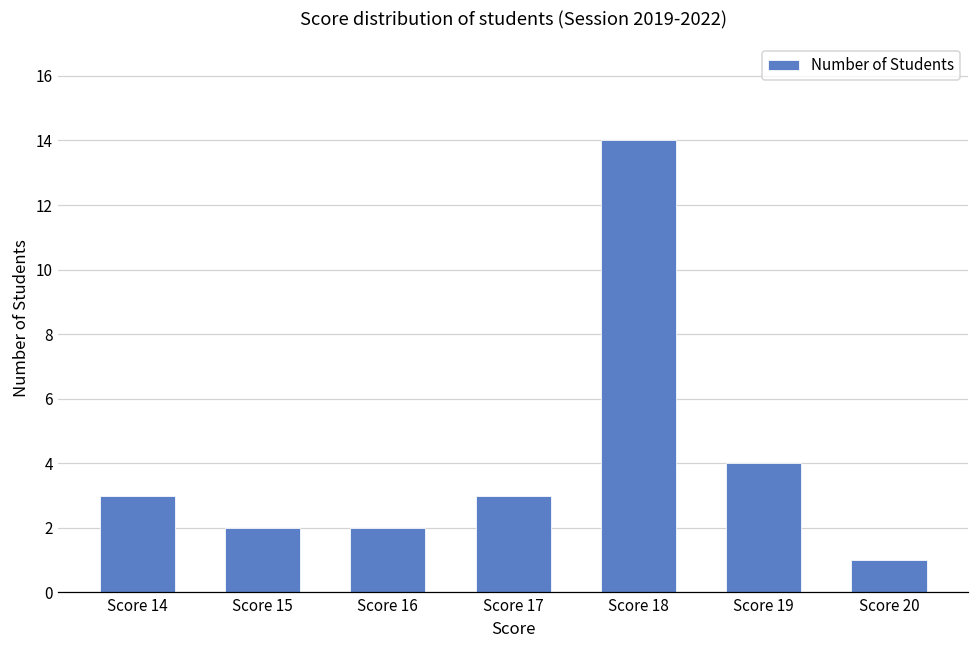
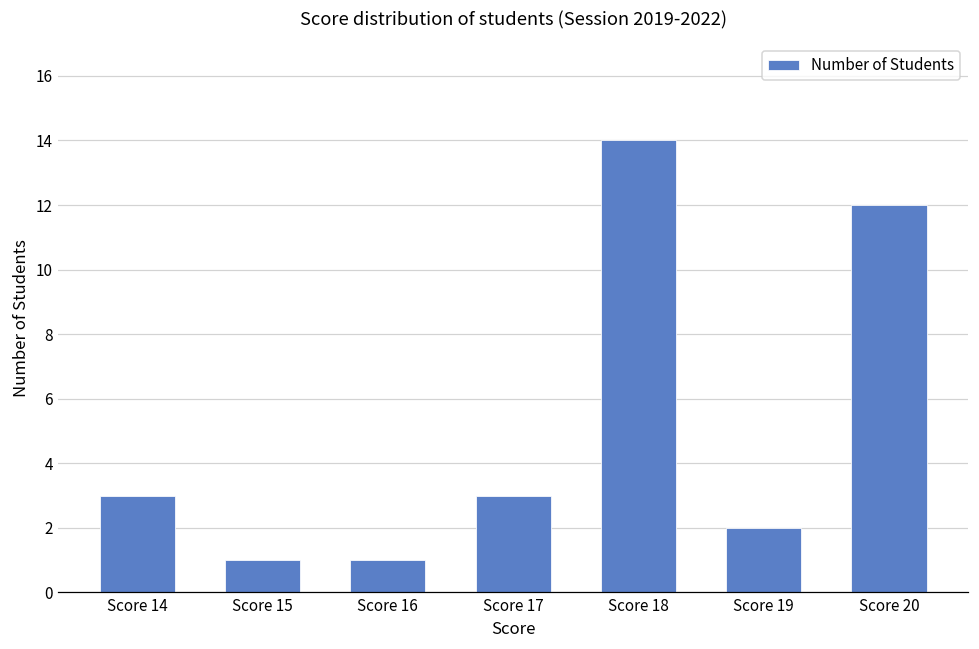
  {
    "Score 14": 3,
-   "Score 15": 2,
-   "Score 16": 2,
+   "Score 15": 1,
+   "Score 16": 1,
    "Score 17": 3,
    "Score 18": 14,
-   "Score 19": 4,
-   "Score 20": 1
+   "Score 19": 2,
+   "Score 20": 12
  }
